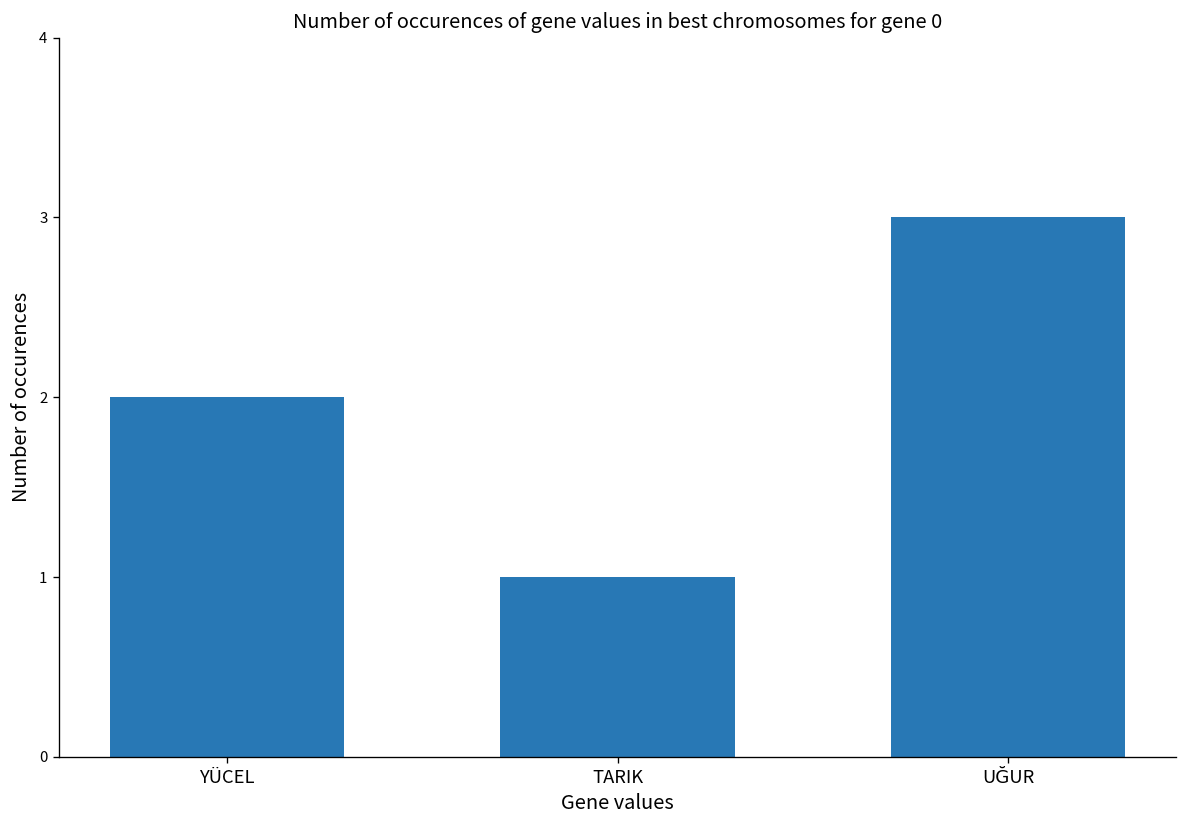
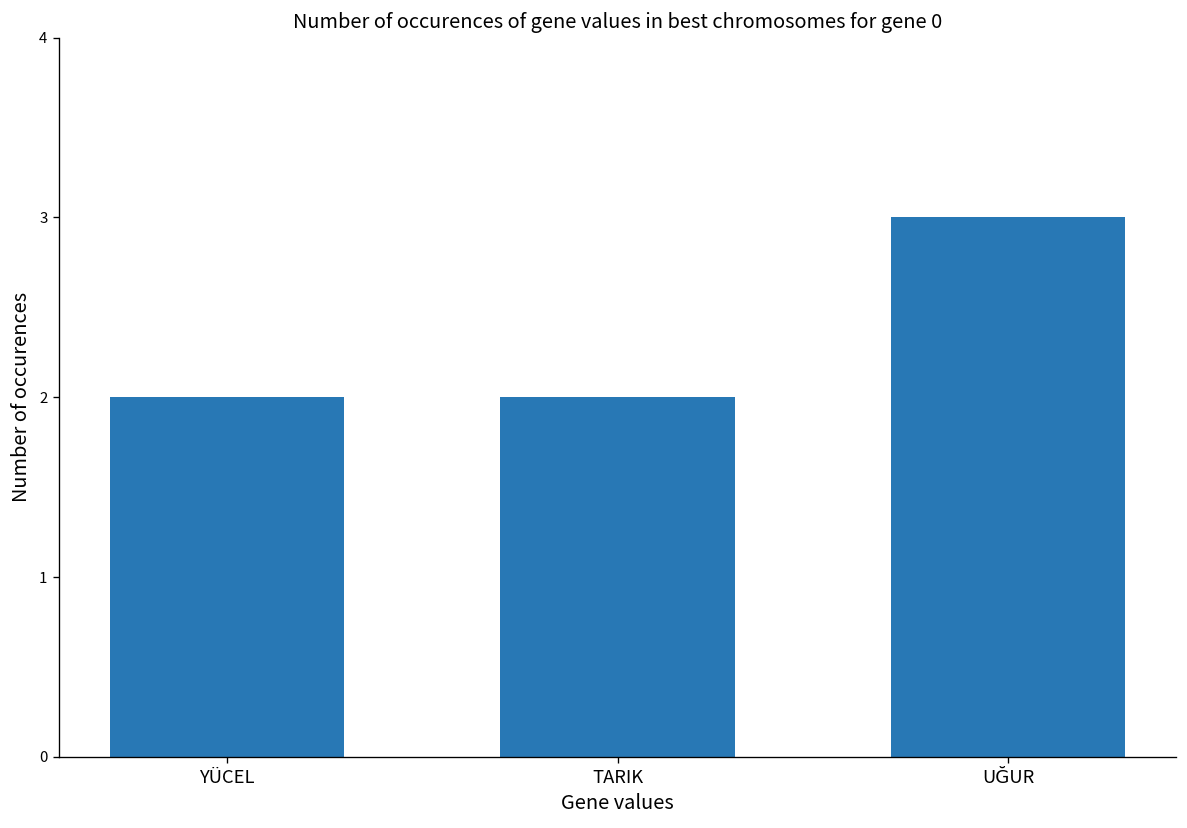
  {
    "YÜCEL": 2,
-   "TARIK": 1,
+   "TARIK": 2,
    "UĞUR": 3
  }
